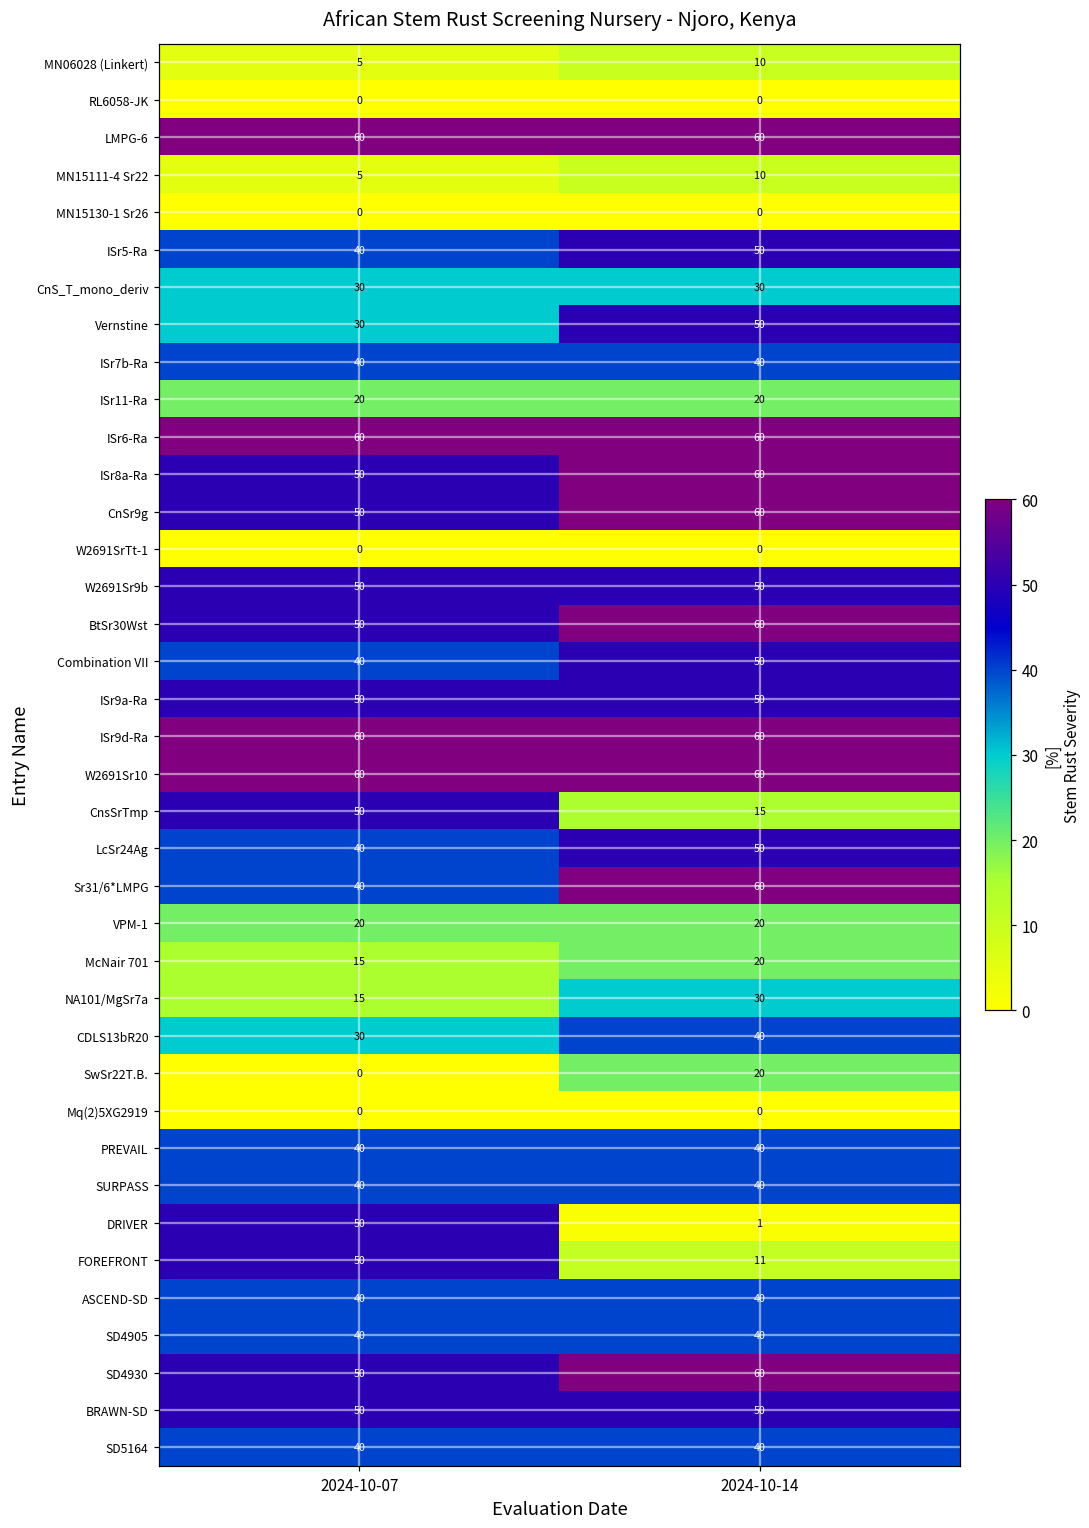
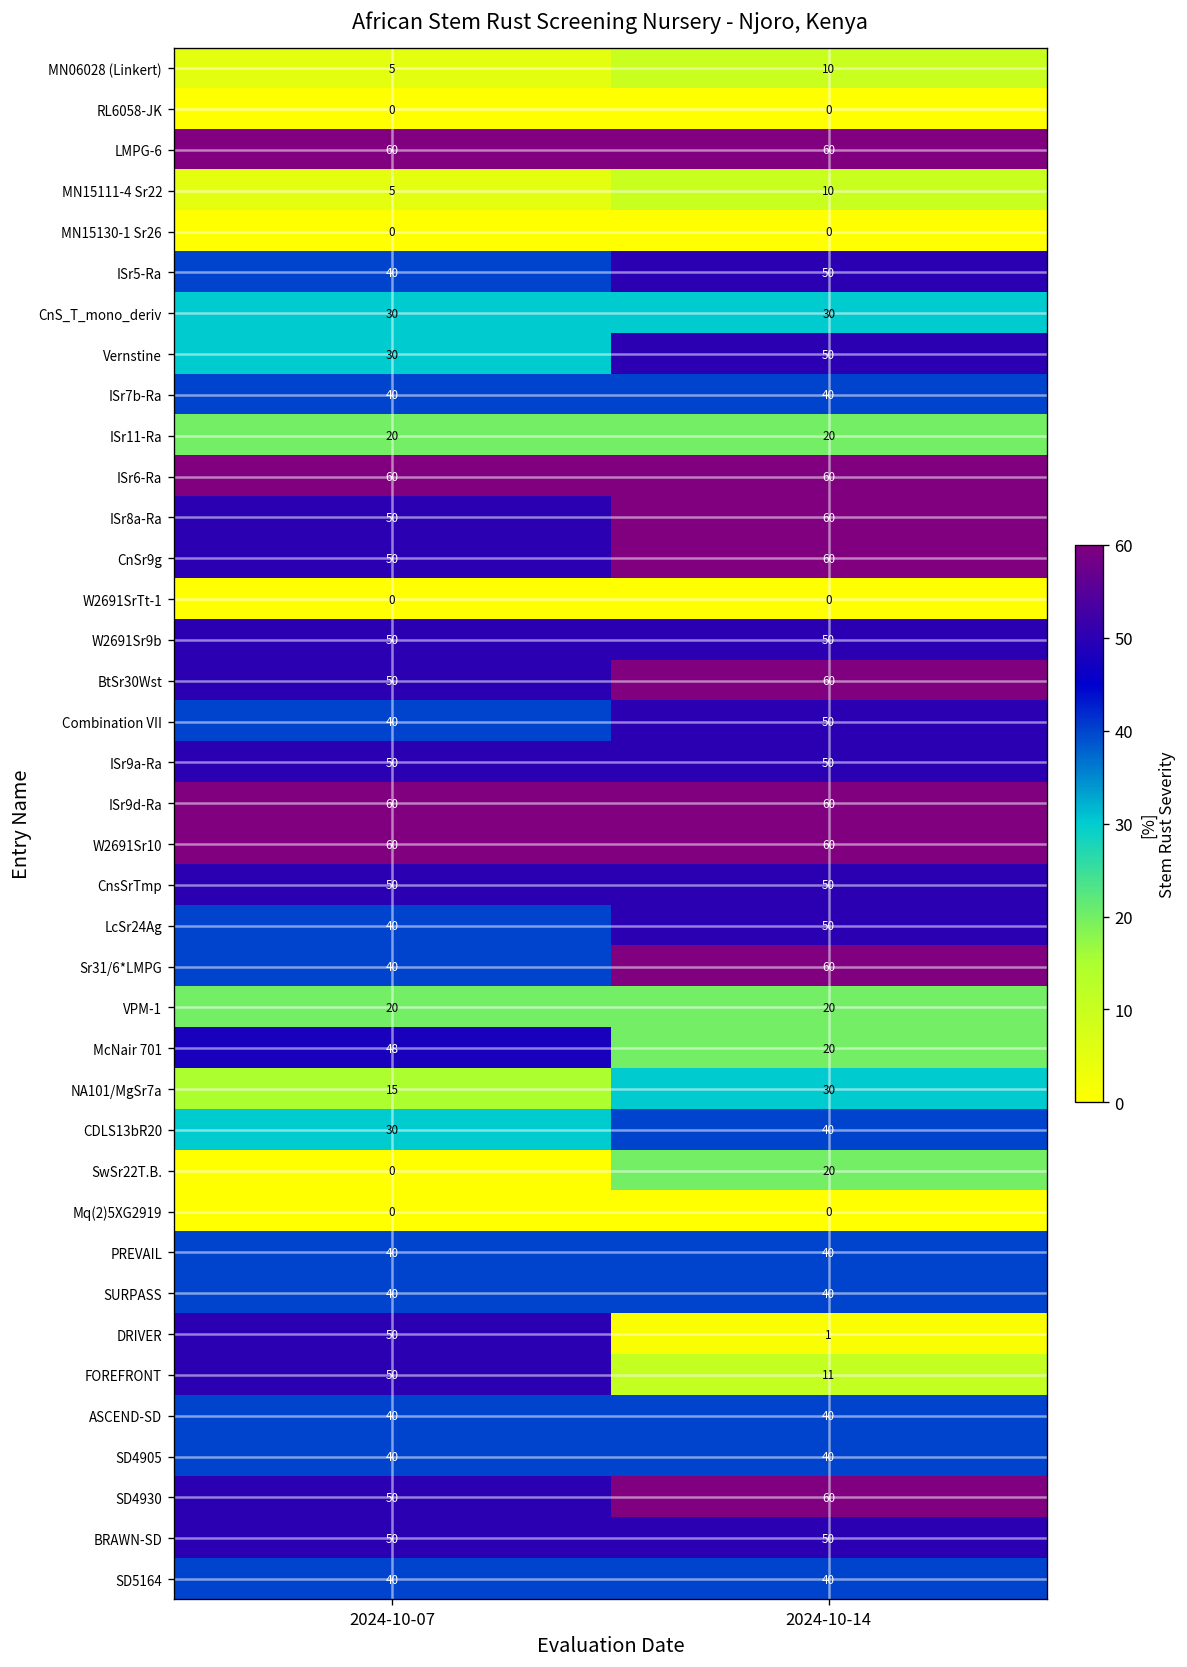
  {
    "MN06028 (Linkert)": {
      "2024-10-07": 5,
      "2024-10-14": 10
    },
    "RL6058-JK": {
      "2024-10-07": 0,
      "2024-10-14": 0
    },
    "LMPG-6": {
      "2024-10-07": 60,
      "2024-10-14": 60
    },
    "MN15111-4 Sr22": {
      "2024-10-07": 5,
      "2024-10-14": 10
    },
    "MN15130-1 Sr26": {
      "2024-10-07": 0,
      "2024-10-14": 0
    },
    "ISr5-Ra": {
      "2024-10-07": 40,
      "2024-10-14": 50
    },
    "CnS_T_mono_deriv": {
      "2024-10-07": 30,
      "2024-10-14": 30
    },
    "Vernstine": {
      "2024-10-07": 30,
      "2024-10-14": 50
    },
    "ISr7b-Ra": {
      "2024-10-07": 40,
      "2024-10-14": 40
    },
    "ISr11-Ra": {
      "2024-10-07": 20,
      "2024-10-14": 20
    },
    "ISr6-Ra": {
      "2024-10-07": 60,
      "2024-10-14": 60
    },
    "ISr8a-Ra": {
      "2024-10-07": 50,
      "2024-10-14": 60
    },
    "CnSr9g": {
      "2024-10-07": 50,
      "2024-10-14": 60
    },
    "W2691SrTt-1": {
      "2024-10-07": 0,
      "2024-10-14": 0
    },
    "W2691Sr9b": {
      "2024-10-07": 50,
      "2024-10-14": 50
    },
    "BtSr30Wst": {
      "2024-10-07": 50,
      "2024-10-14": 60
    },
    "Combination VII": {
      "2024-10-07": 40,
      "2024-10-14": 50
    },
    "ISr9a-Ra": {
      "2024-10-07": 50,
      "2024-10-14": 50
    },
    "ISr9d-Ra": {
      "2024-10-07": 60,
      "2024-10-14": 60
    },
    "W2691Sr10": {
      "2024-10-07": 60,
      "2024-10-14": 60
    },
    "CnsSrTmp": {
      "2024-10-07": 50,
-     "2024-10-14": 15
+     "2024-10-14": 50
    },
    "LcSr24Ag": {
      "2024-10-07": 40,
      "2024-10-14": 50
    },
    "Sr31/6*LMPG": {
      "2024-10-07": 40,
      "2024-10-14": 60
    },
    "VPM-1": {
      "2024-10-07": 20,
      "2024-10-14": 20
    },
    "McNair 701": {
-     "2024-10-07": 15,
+     "2024-10-07": 48,
      "2024-10-14": 20
    },
    "NA101/MgSr7a": {
      "2024-10-07": 15,
      "2024-10-14": 30
    },
    "CDLS13bR20": {
      "2024-10-07": 30,
      "2024-10-14": 40
    },
    "SwSr22T.B.": {
      "2024-10-07": 0,
      "2024-10-14": 20
    },
    "Mq(2)5XG2919": {
      "2024-10-07": 0,
      "2024-10-14": 0
    },
    "PREVAIL": {
      "2024-10-07": 40,
      "2024-10-14": 40
    },
    "SURPASS": {
      "2024-10-07": 40,
      "2024-10-14": 40
    },
    "DRIVER": {
      "2024-10-07": 50,
      "2024-10-14": 1
    },
    "FOREFRONT": {
      "2024-10-07": 50,
      "2024-10-14": 11
    },
    "ASCEND-SD": {
      "2024-10-07": 40,
      "2024-10-14": 40
    },
    "SD4905": {
      "2024-10-07": 40,
      "2024-10-14": 40
    },
    "SD4930": {
      "2024-10-07": 50,
      "2024-10-14": 60
    },
    "BRAWN-SD": {
      "2024-10-07": 50,
      "2024-10-14": 50
    },
    "SD5164": {
      "2024-10-07": 40,
      "2024-10-14": 40
    }
  }
